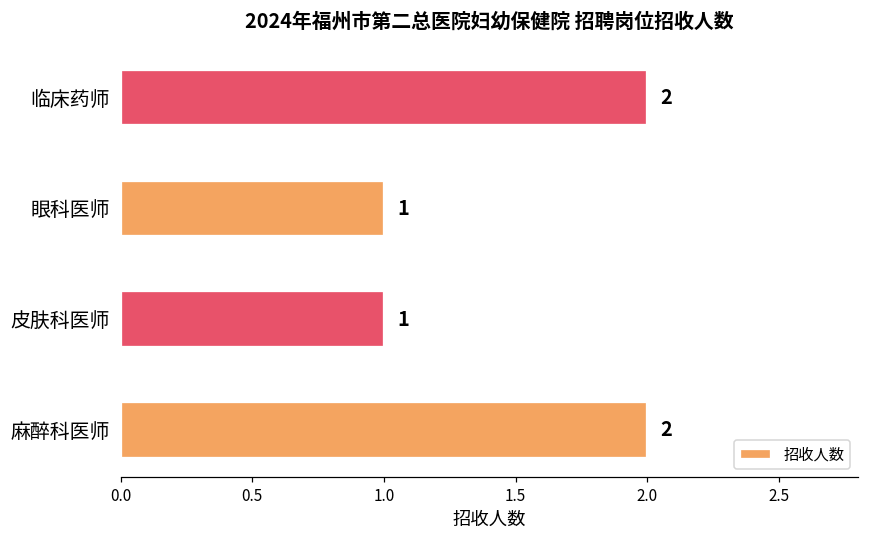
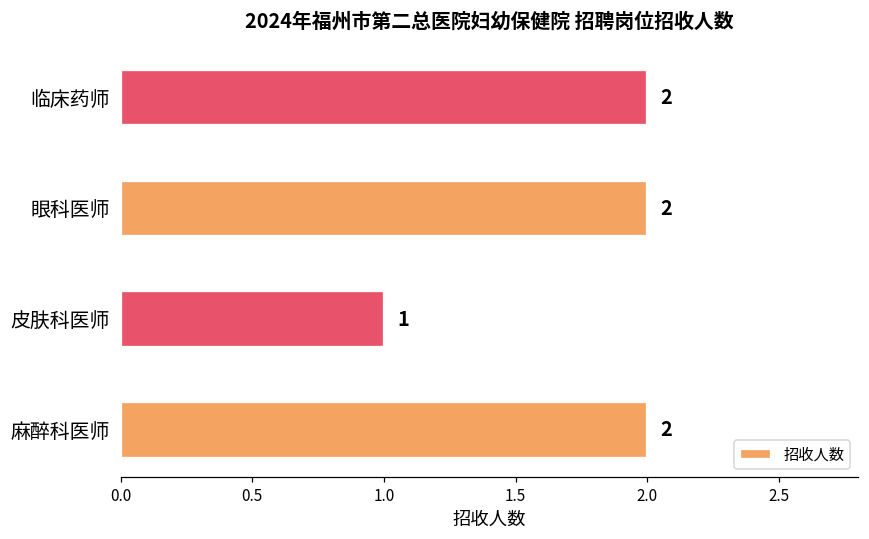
  {
    "临床药师": 2,
-   "眼科医师": 1,
+   "眼科医师": 2,
    "皮肤科医师": 1,
    "麻醉科医师": 2
  }
